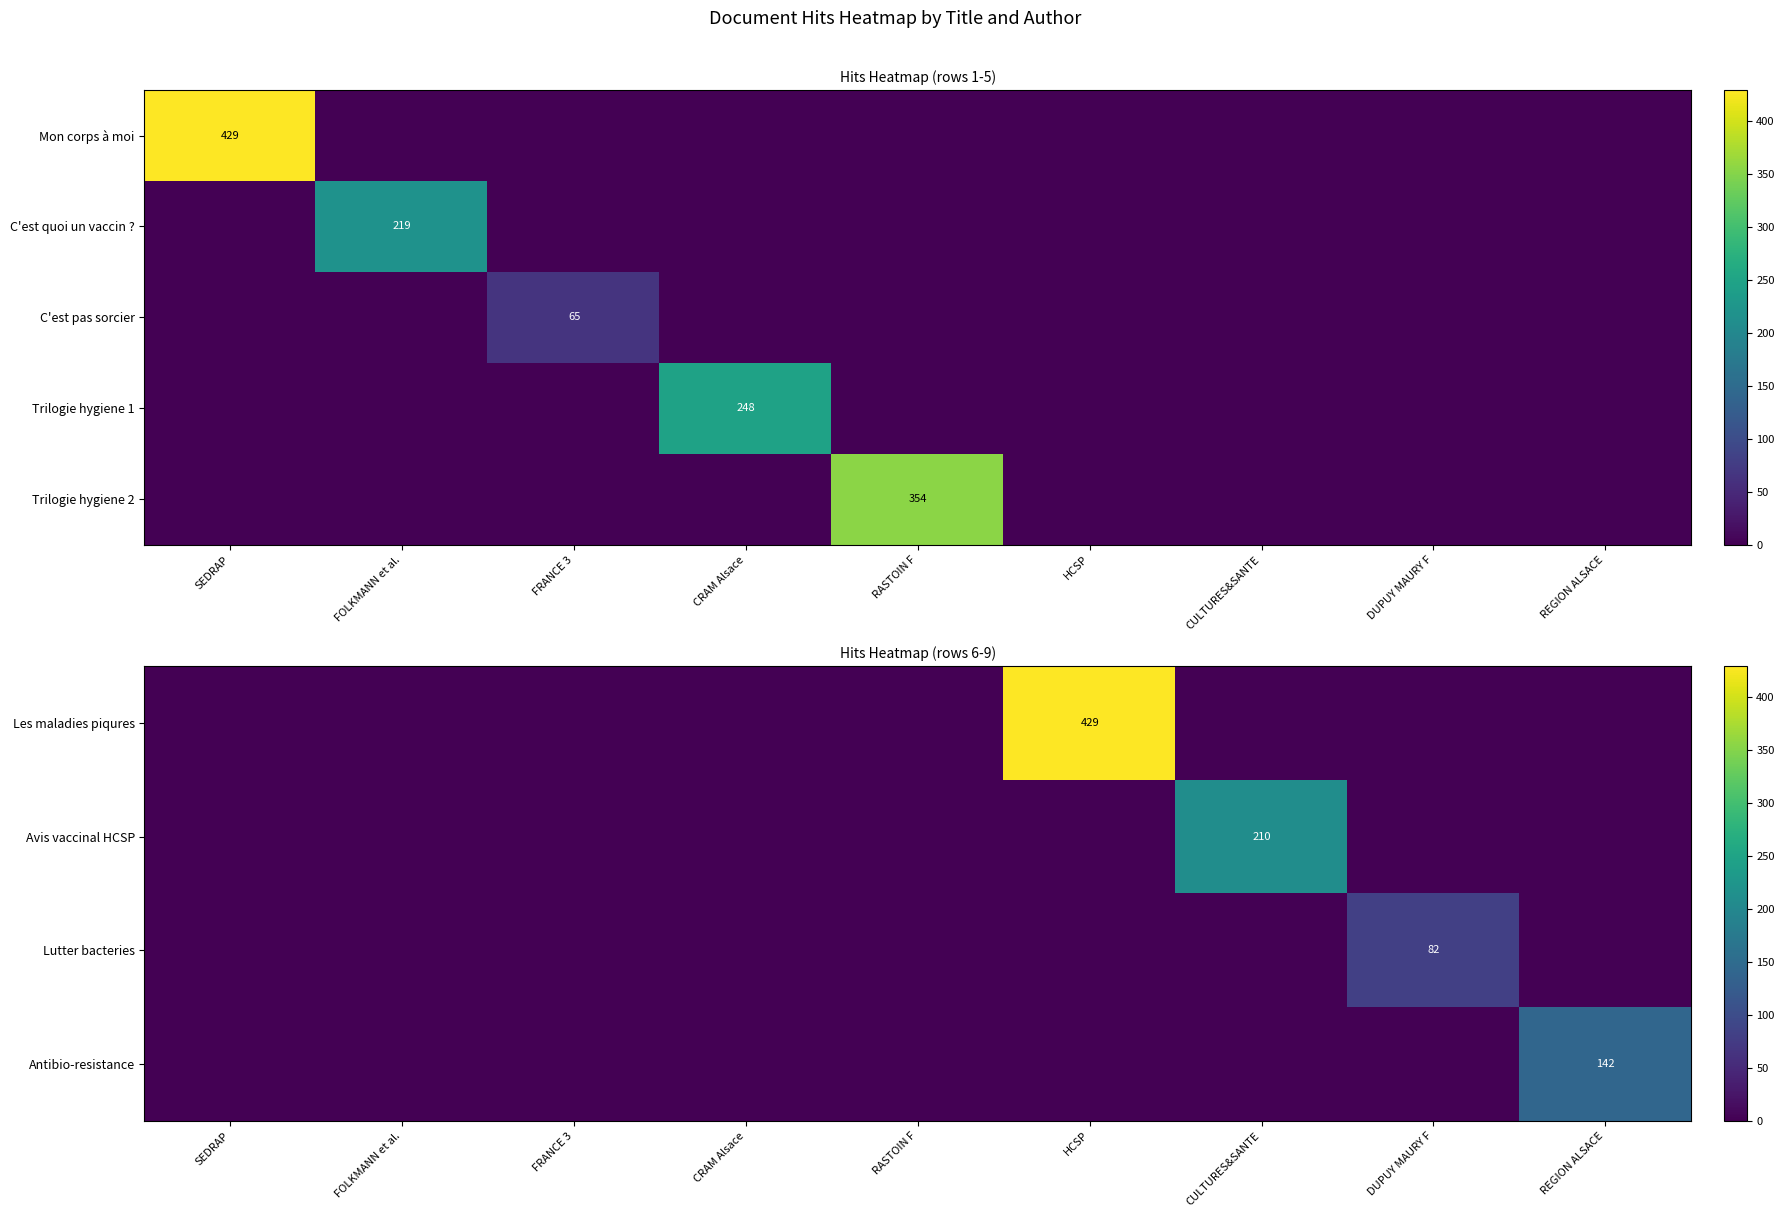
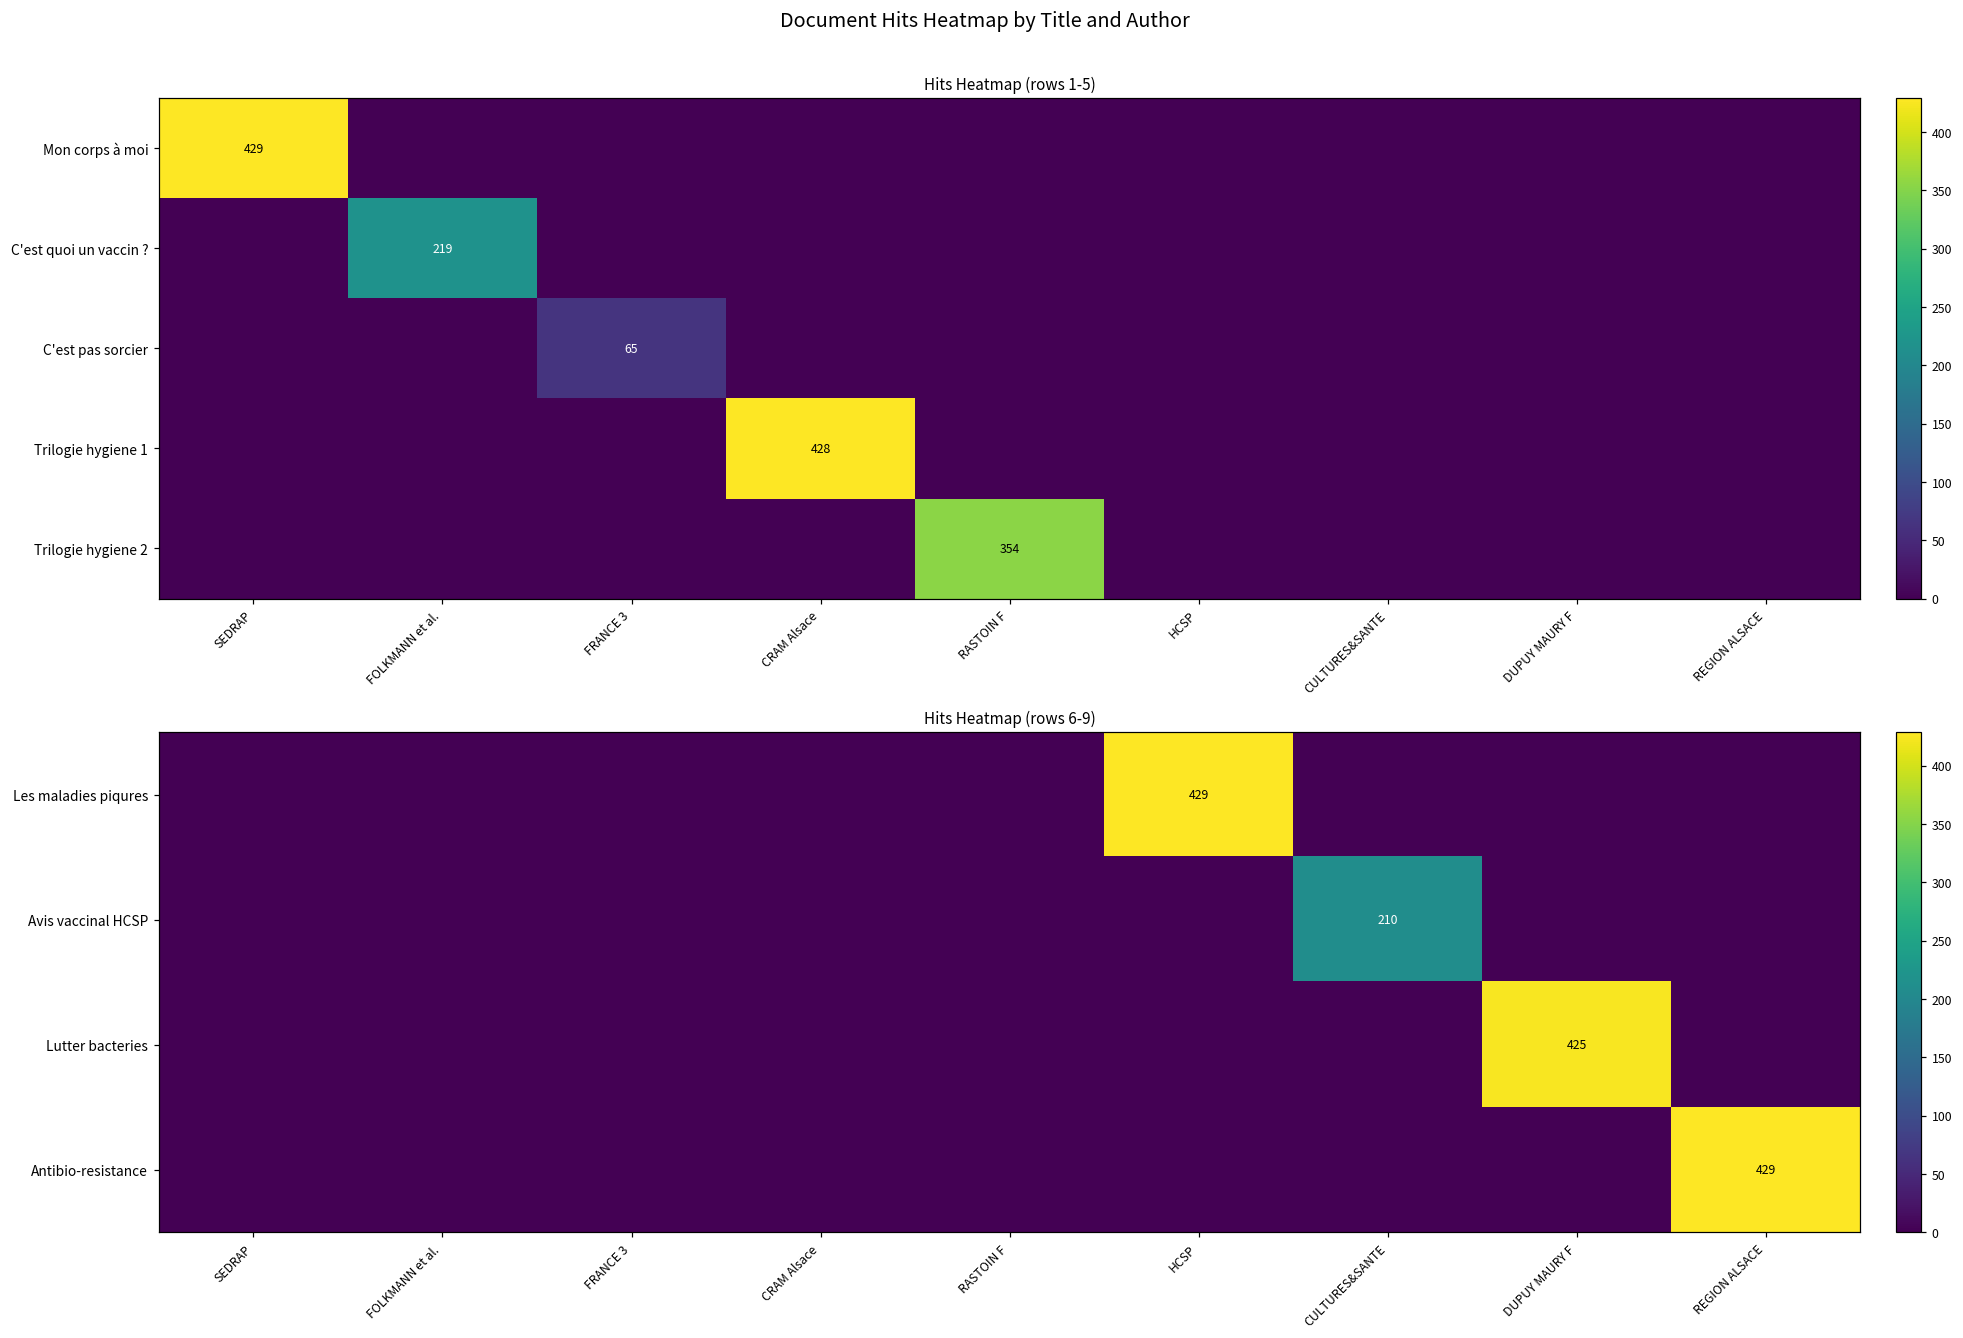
  {
    "Hits Heatmap (rows 1-5)": {
      "Mon corps à moi": {
        "SEDRAP": 429
      },
      "C'est quoi un vaccin ?": {
        "FOLKMANN et al.": 219
      },
      "C'est pas sorcier": {
        "FRANCE 3": 65
      },
      "Trilogie hygiene 1": {
-       "CRAM Alsace": 248
+       "CRAM Alsace": 428
      },
      "Trilogie hygiene 2": {
        "RASTOIN F": 354
      }
    },
    "Hits Heatmap (rows 6-9)": {
      "Les maladies piqures": {
        "HCSP": 429
      },
      "Avis vaccinal HCSP": {
        "CULTURES&SANTE": 210
      },
      "Lutter bacteries": {
-       "DUPUY MAURY F": 82
+       "DUPUY MAURY F": 425
      },
      "Antibio-resistance": {
-       "REGION ALSACE": 142
+       "REGION ALSACE": 429
      }
    }
  }
